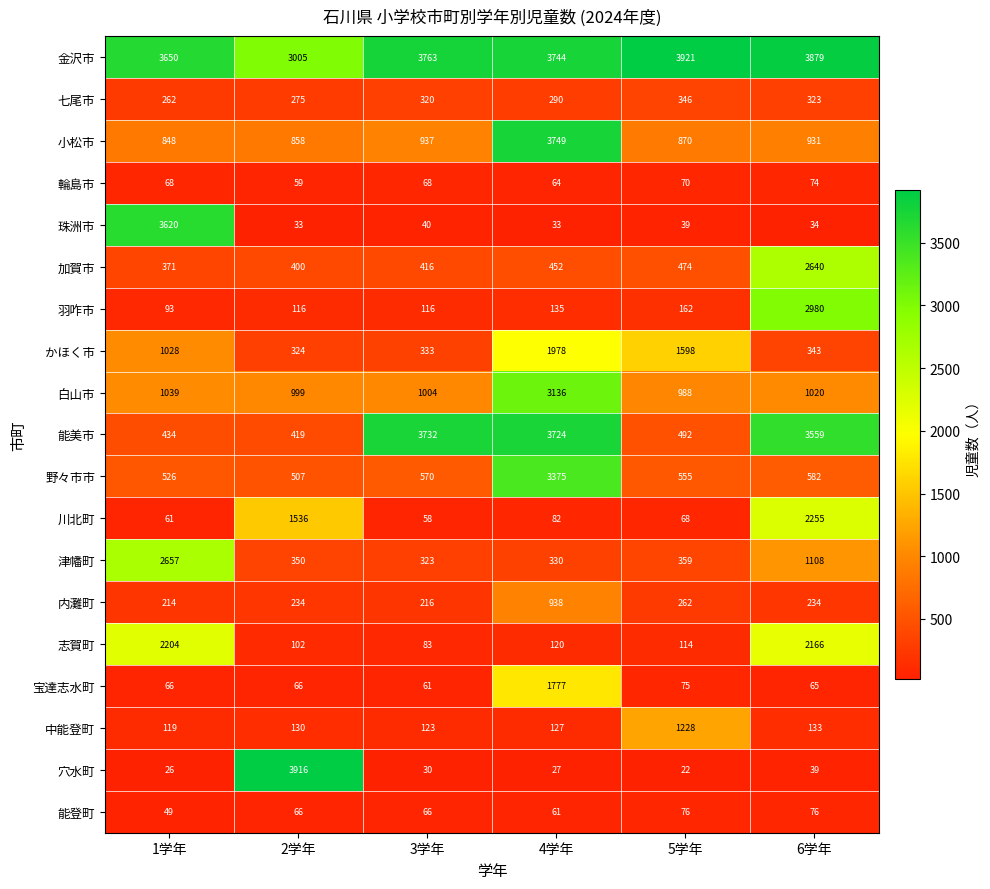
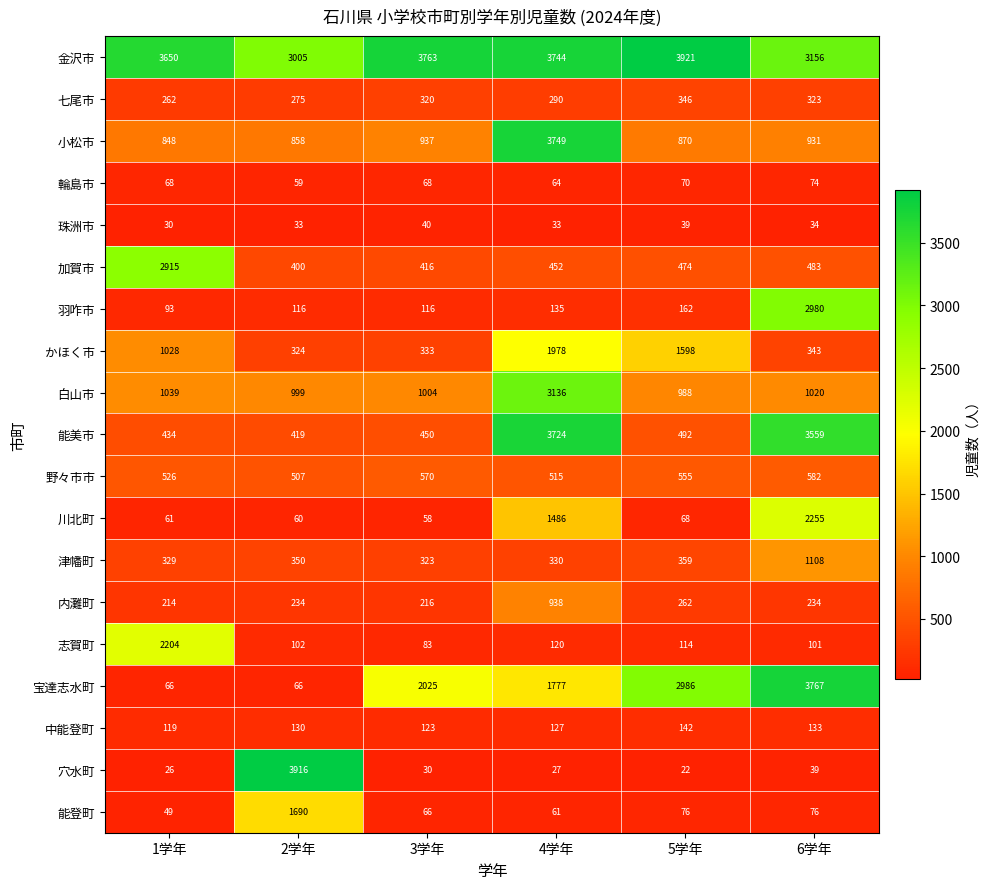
  {
    "金沢市": {
      "1学年": 3650,
      "2学年": 3005,
      "3学年": 3763,
      "4学年": 3744,
      "5学年": 3921,
-     "6学年": 3879
+     "6学年": 3156
    },
    "七尾市": {
      "1学年": 262,
      "2学年": 275,
      "3学年": 320,
      "4学年": 290,
      "5学年": 346,
      "6学年": 323
    },
    "小松市": {
      "1学年": 848,
      "2学年": 858,
      "3学年": 937,
      "4学年": 3749,
      "5学年": 870,
      "6学年": 931
    },
    "輪島市": {
      "1学年": 68,
      "2学年": 59,
      "3学年": 68,
      "4学年": 64,
      "5学年": 70,
      "6学年": 74
    },
    "珠洲市": {
-     "1学年": 3620,
+     "1学年": 30,
      "2学年": 33,
      "3学年": 40,
      "4学年": 33,
      "5学年": 39,
      "6学年": 34
    },
    "加賀市": {
-     "1学年": 371,
+     "1学年": 2915,
      "2学年": 400,
      "3学年": 416,
      "4学年": 452,
      "5学年": 474,
-     "6学年": 2640
+     "6学年": 483
    },
    "羽咋市": {
      "1学年": 93,
      "2学年": 116,
      "3学年": 116,
      "4学年": 135,
      "5学年": 162,
      "6学年": 2980
    },
    "かほく市": {
      "1学年": 1028,
      "2学年": 324,
      "3学年": 333,
      "4学年": 1978,
      "5学年": 1598,
      "6学年": 343
    },
    "白山市": {
      "1学年": 1039,
      "2学年": 999,
      "3学年": 1004,
      "4学年": 3136,
      "5学年": 988,
      "6学年": 1020
    },
    "能美市": {
      "1学年": 434,
      "2学年": 419,
-     "3学年": 3732,
+     "3学年": 450,
      "4学年": 3724,
      "5学年": 492,
      "6学年": 3559
    },
    "野々市市": {
      "1学年": 526,
      "2学年": 507,
      "3学年": 570,
-     "4学年": 3375,
+     "4学年": 515,
      "5学年": 555,
      "6学年": 582
    },
    "川北町": {
      "1学年": 61,
-     "2学年": 1536,
+     "2学年": 60,
      "3学年": 58,
-     "4学年": 82,
+     "4学年": 1486,
      "5学年": 68,
      "6学年": 2255
    },
    "津幡町": {
-     "1学年": 2657,
+     "1学年": 329,
      "2学年": 350,
      "3学年": 323,
      "4学年": 330,
      "5学年": 359,
      "6学年": 1108
    },
    "内灘町": {
      "1学年": 214,
      "2学年": 234,
      "3学年": 216,
      "4学年": 938,
      "5学年": 262,
      "6学年": 234
    },
    "志賀町": {
      "1学年": 2204,
      "2学年": 102,
      "3学年": 83,
      "4学年": 120,
      "5学年": 114,
-     "6学年": 2166
+     "6学年": 101
    },
    "宝達志水町": {
      "1学年": 66,
      "2学年": 66,
-     "3学年": 61,
+     "3学年": 2025,
      "4学年": 1777,
-     "5学年": 75,
-     "6学年": 65
+     "5学年": 2986,
+     "6学年": 3767
    },
    "中能登町": {
      "1学年": 119,
      "2学年": 130,
      "3学年": 123,
      "4学年": 127,
-     "5学年": 1228,
+     "5学年": 142,
      "6学年": 133
    },
    "穴水町": {
      "1学年": 26,
      "2学年": 3916,
      "3学年": 30,
      "4学年": 27,
      "5学年": 22,
      "6学年": 39
    },
    "能登町": {
      "1学年": 49,
-     "2学年": 66,
+     "2学年": 1690,
      "3学年": 66,
      "4学年": 61,
      "5学年": 76,
      "6学年": 76
    }
  }
